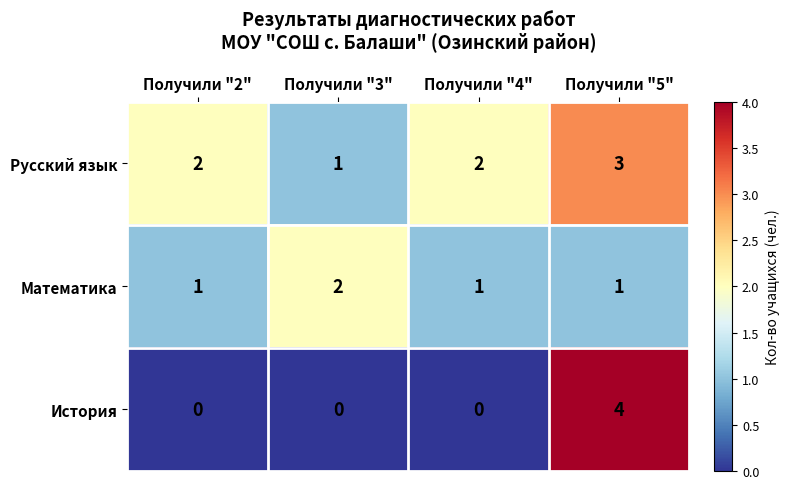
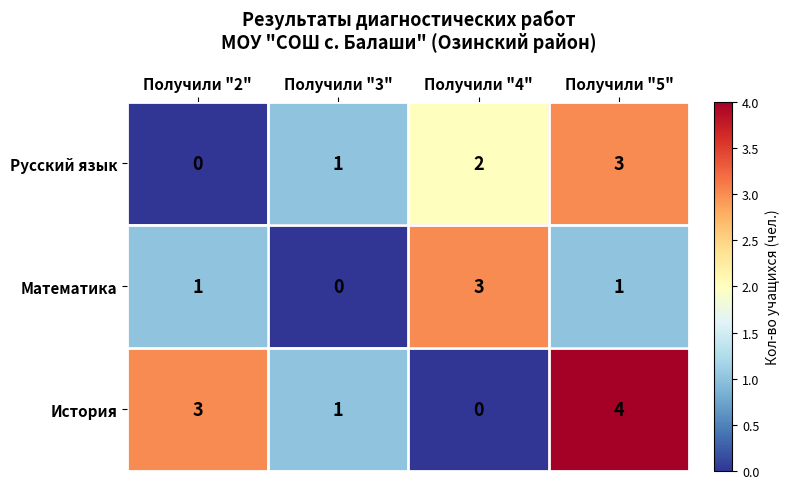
  {
    "Русский язык": {
-     "Получили \"2\"": 2,
+     "Получили \"2\"": 0,
      "Получили \"3\"": 1,
      "Получили \"4\"": 2,
      "Получили \"5\"": 3
    },
    "Математика": {
      "Получили \"2\"": 1,
-     "Получили \"3\"": 2,
-     "Получили \"4\"": 1,
+     "Получили \"3\"": 0,
+     "Получили \"4\"": 3,
      "Получили \"5\"": 1
    },
    "История": {
-     "Получили \"2\"": 0,
-     "Получили \"3\"": 0,
+     "Получили \"2\"": 3,
+     "Получили \"3\"": 1,
      "Получили \"4\"": 0,
      "Получили \"5\"": 4
    }
  }
